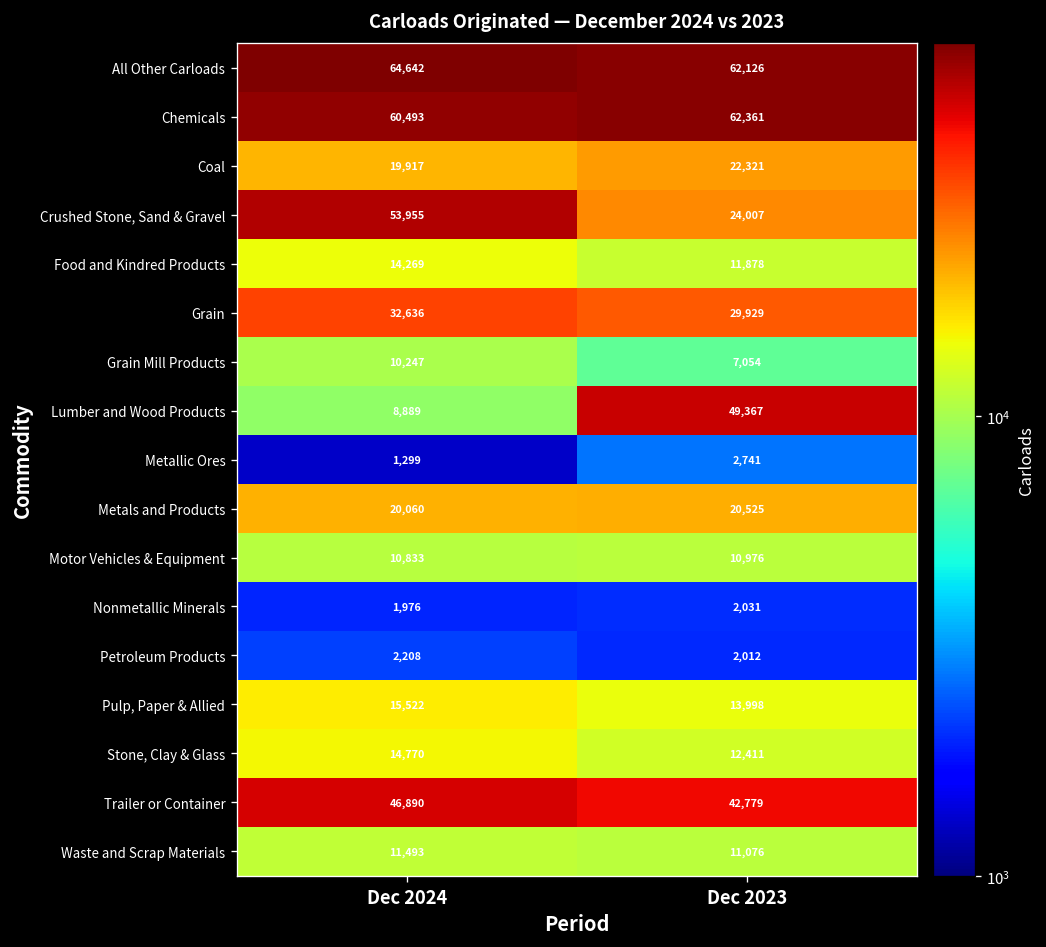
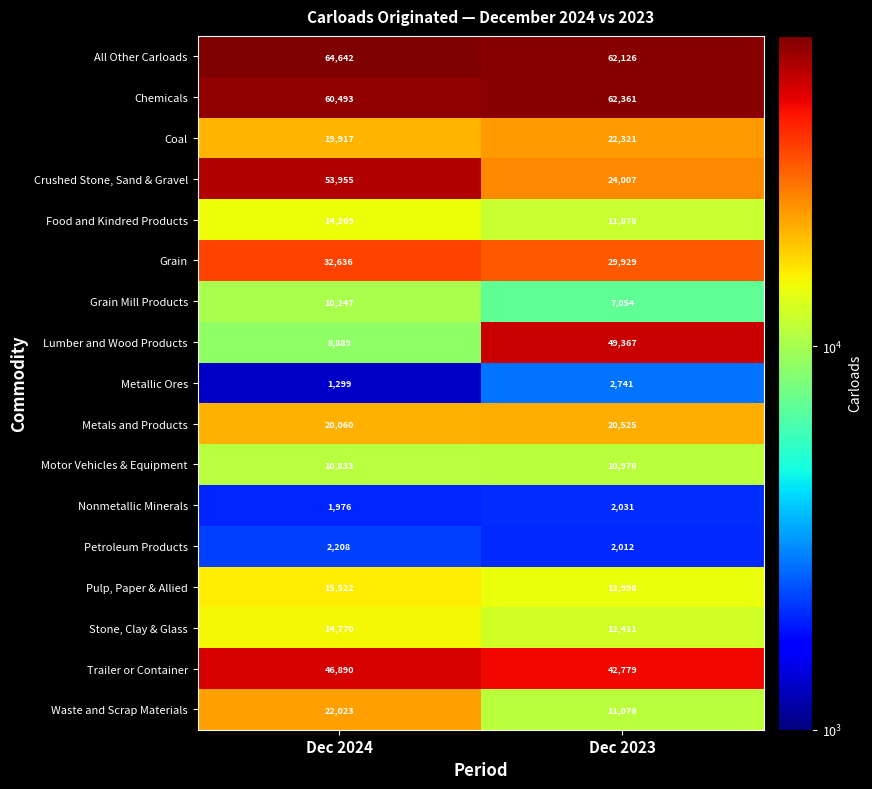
  {
    "All Other Carloads": {
      "Dec 2024": "64,642",
      "Dec 2023": "62,126"
    },
    "Chemicals": {
      "Dec 2024": "60,493",
      "Dec 2023": "62,361"
    },
    "Coal": {
      "Dec 2024": "19,917",
      "Dec 2023": "22,321"
    },
    "Crushed Stone, Sand & Gravel": {
      "Dec 2024": "53,955",
      "Dec 2023": "24,007"
    },
    "Food and Kindred Products": {
      "Dec 2024": "14,269",
      "Dec 2023": "11,878"
    },
    "Grain": {
      "Dec 2024": "32,636",
      "Dec 2023": "29,929"
    },
    "Grain Mill Products": {
      "Dec 2024": "10,247",
      "Dec 2023": "7,054"
    },
    "Lumber and Wood Products": {
      "Dec 2024": "8,889",
      "Dec 2023": "49,367"
    },
    "Metallic Ores": {
      "Dec 2024": "1,299",
      "Dec 2023": "2,741"
    },
    "Metals and Products": {
      "Dec 2024": "20,060",
      "Dec 2023": "20,525"
    },
    "Motor Vehicles & Equipment": {
      "Dec 2024": "10,833",
      "Dec 2023": "10,976"
    },
    "Nonmetallic Minerals": {
      "Dec 2024": "1,976",
      "Dec 2023": "2,031"
    },
    "Petroleum Products": {
      "Dec 2024": "2,208",
      "Dec 2023": "2,012"
    },
    "Pulp, Paper & Allied": {
      "Dec 2024": "15,522",
      "Dec 2023": "13,998"
    },
    "Stone, Clay & Glass": {
      "Dec 2024": "14,770",
      "Dec 2023": "12,411"
    },
    "Trailer or Container": {
      "Dec 2024": "46,890",
      "Dec 2023": "42,779"
    },
    "Waste and Scrap Materials": {
-     "Dec 2024": "11,493",
+     "Dec 2024": "22,023",
      "Dec 2023": "11,076"
    }
  }
